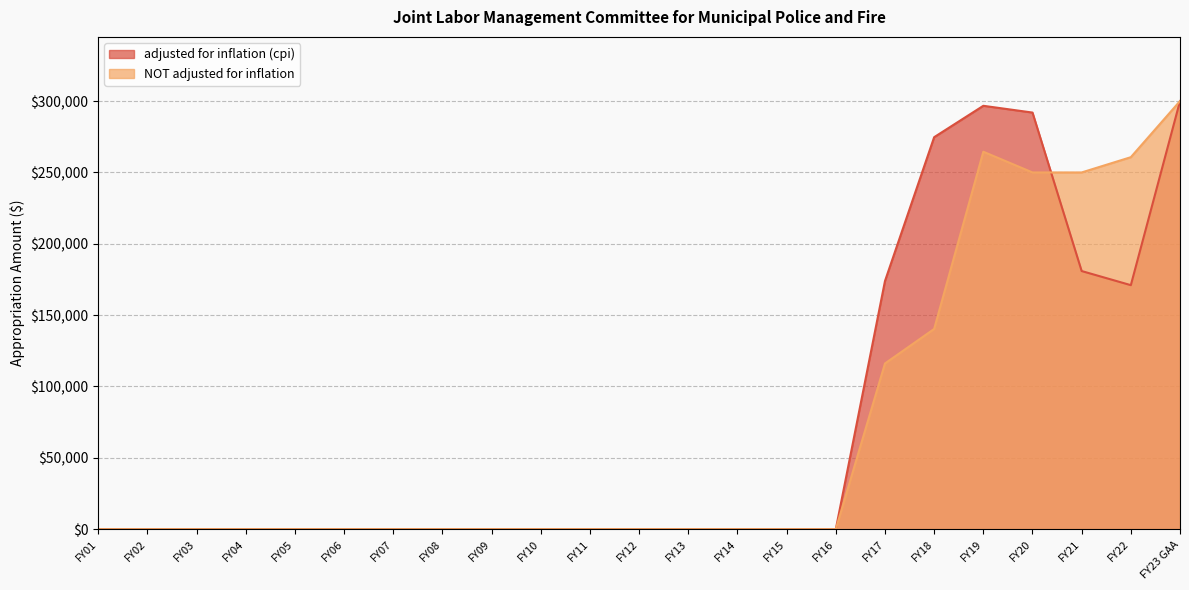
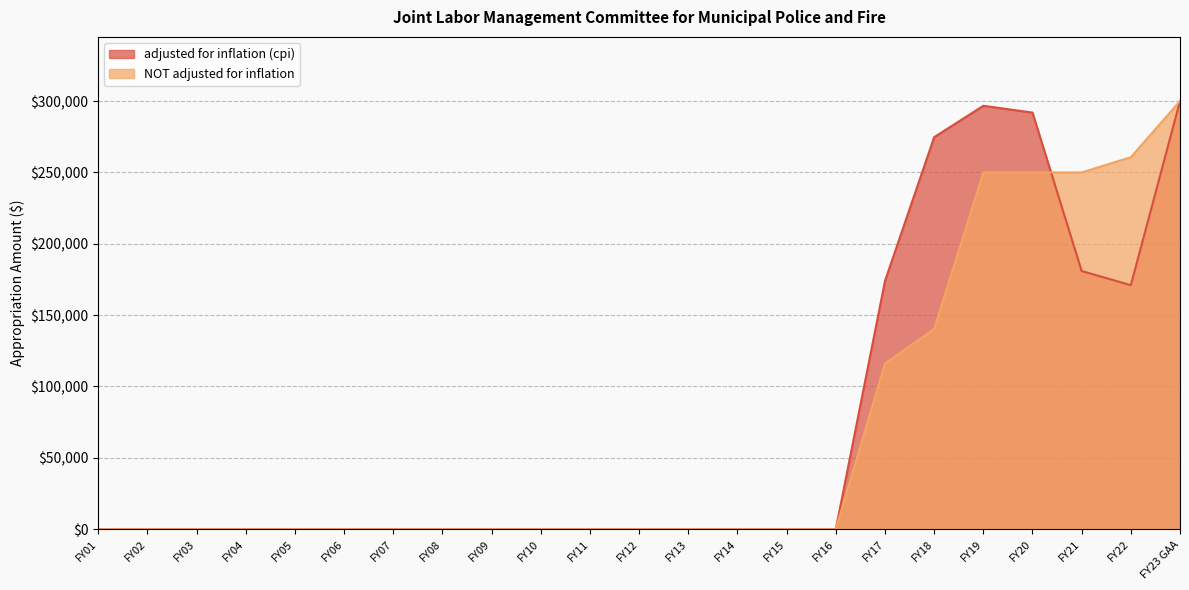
  {
    "adjusted for inflation (cpi)": {
      "FY17": "$174,000",
      "FY18": "$275,000",
      "FY19": "$297,000",
      "FY20": "$292,000",
      "FY21": "$181,000",
      "FY22": "$171,000"
    },
    "NOT adjusted for inflation": {
      "FY17": "$116,000",
      "FY18": "$140,000",
-     "FY19": "$265,000",
+     "FY19": "$250,000",
      "FY20": "$250,000",
      "FY21": "$250,000",
      "FY22": "$261,000"
    }
  }
